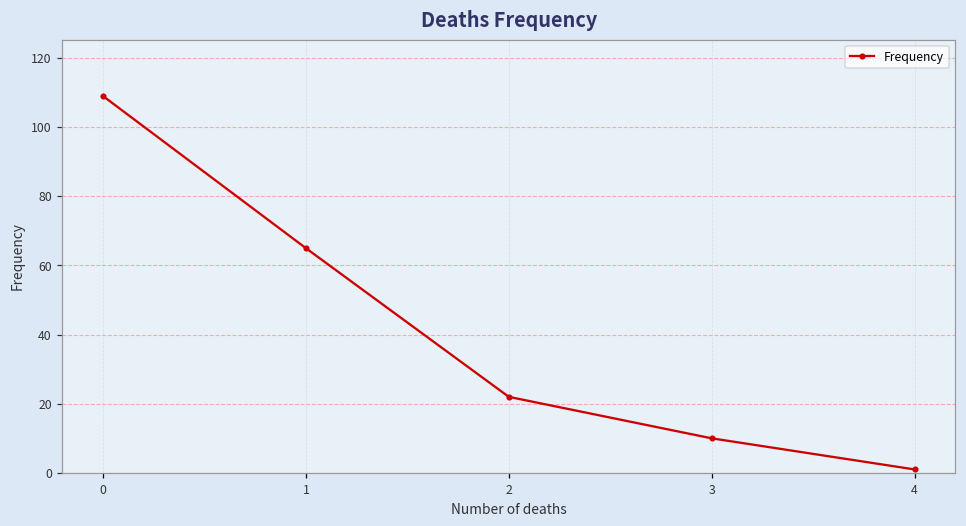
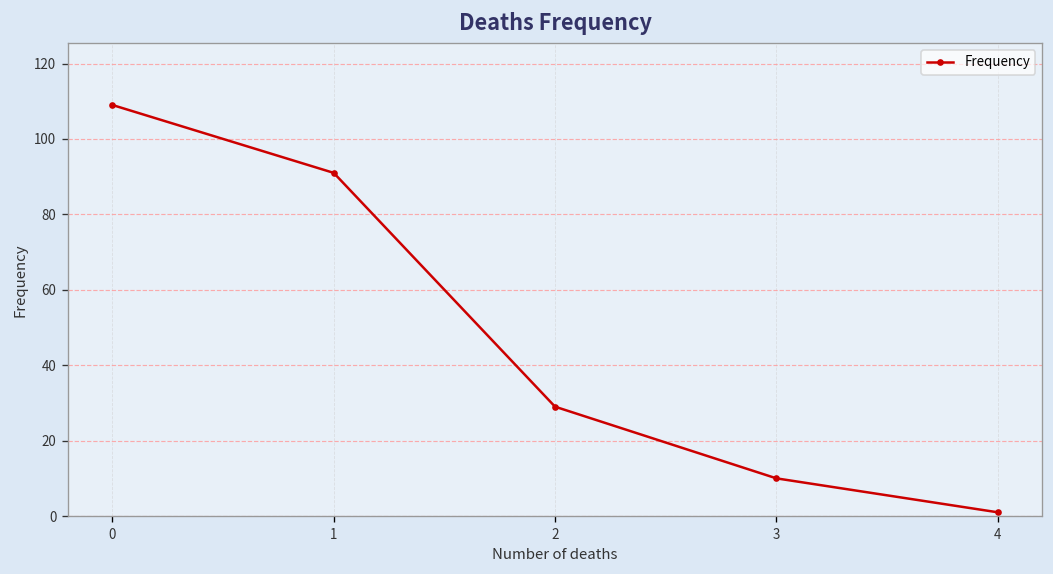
  {
    "0": 109,
-   "1": 65,
-   "2": 22,
+   "1": 91,
+   "2": 29,
    "3": 10,
    "4": 1
  }
